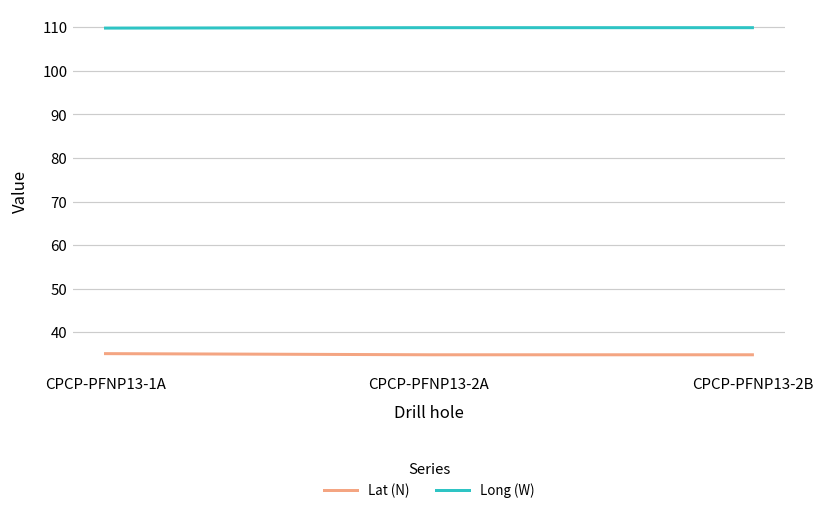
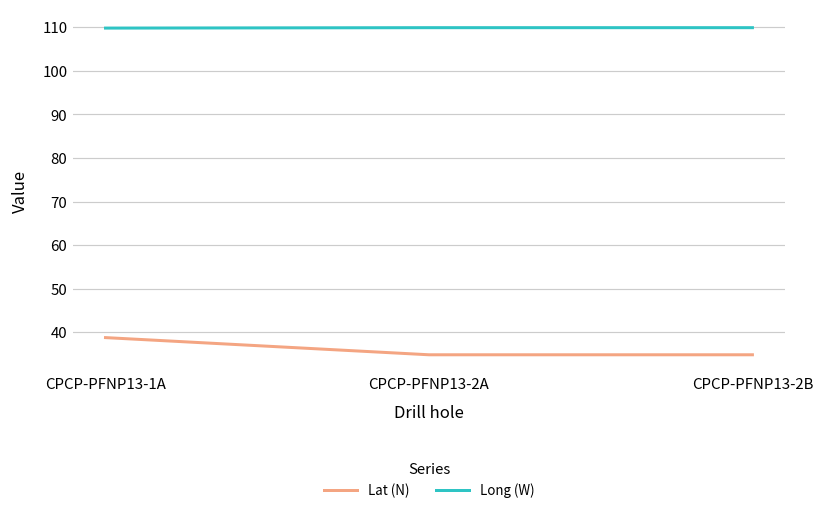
  {
    "Lat (N)": {
-     "CPCP-PFNP13-1A": 35,
+     "CPCP-PFNP13-1A": 39,
      "CPCP-PFNP13-2A": 35,
      "CPCP-PFNP13-2B": 35
    },
    "Long (W)": {
      "CPCP-PFNP13-1A": 110,
      "CPCP-PFNP13-2A": 110,
      "CPCP-PFNP13-2B": 110
    }
  }
